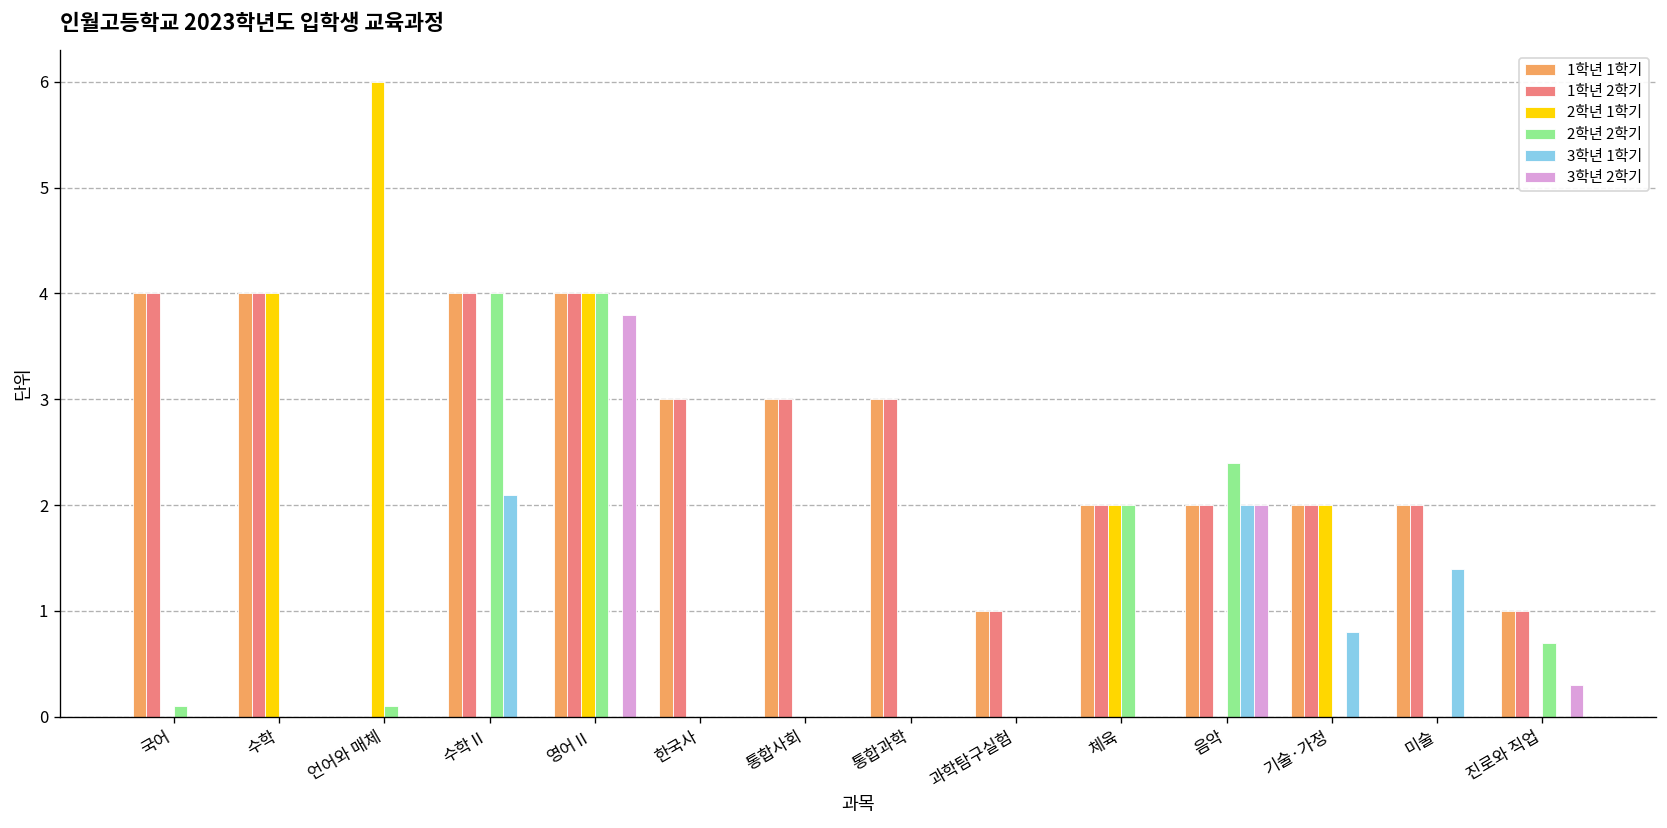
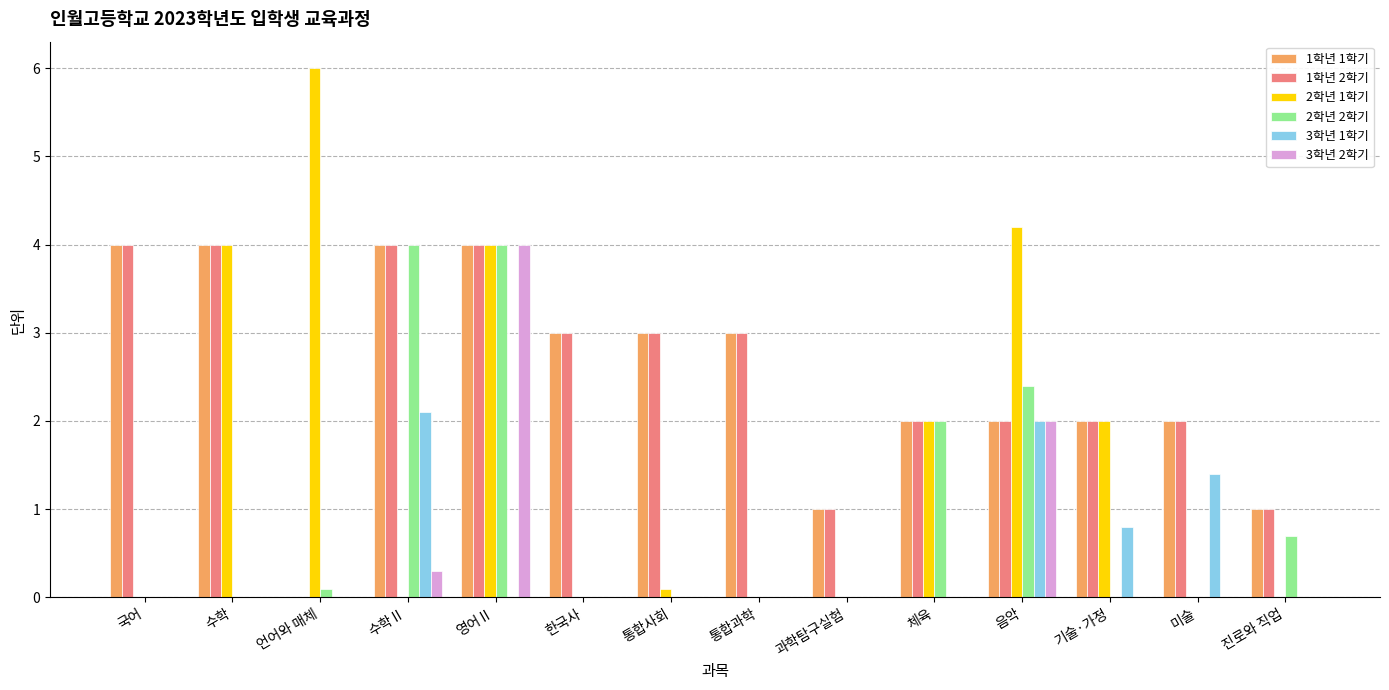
  {
    "2학년 1학기": {
      "국어": 0.0,
      "수학": 4.0,
      "언어와 매체": 6.0,
      "수학Ⅱ": 0.0,
      "영어Ⅱ": 4.0,
      "한국사": 0.0,
-     "통합사회": 0.0,
+     "통합사회": 0.1,
      "통합과학": 0.0,
      "과학탐구실험": 0.0,
      "체육": 2.0,
-     "음악": 0.0,
+     "음악": 4.2,
      "기술·가정": 2.0,
      "미술": 0.0,
      "진로와 직업": 0.0
    },
    "2학년 2학기": {
-     "국어": 0.1,
+     "국어": 0.0,
      "수학": 0.0,
      "언어와 매체": 0.1,
      "수학Ⅱ": 4.0,
      "영어Ⅱ": 4.0,
      "한국사": 0.0,
      "통합사회": 0.0,
      "통합과학": 0.0,
      "과학탐구실험": 0.0,
      "체육": 2.0,
      "음악": 2.4,
      "기술·가정": 0.0,
      "미술": 0.0,
      "진로와 직업": 0.7
    },
    "3학년 1학기": {
      "국어": 0.0,
      "수학": 0.0,
      "언어와 매체": 0.0,
      "수학Ⅱ": 2.1,
      "영어Ⅱ": 0.0,
      "한국사": 0.0,
      "통합사회": 0.0,
      "통합과학": 0.0,
      "과학탐구실험": 0.0,
      "체육": 0.0,
      "음악": 2.0,
      "기술·가정": 0.8,
      "미술": 1.4,
      "진로와 직업": 0.0
    },
    "3학년 2학기": {
      "국어": 0.0,
      "수학": 0.0,
      "언어와 매체": 0.0,
-     "수학Ⅱ": 0.0,
-     "영어Ⅱ": 3.8,
+     "수학Ⅱ": 0.3,
+     "영어Ⅱ": 4.0,
      "한국사": 0.0,
      "통합사회": 0.0,
      "통합과학": 0.0,
      "과학탐구실험": 0.0,
      "체육": 0.0,
      "음악": 2.0,
      "기술·가정": 0.0,
      "미술": 0.0,
-     "진로와 직업": 0.3
+     "진로와 직업": 0.0
    }
  }
